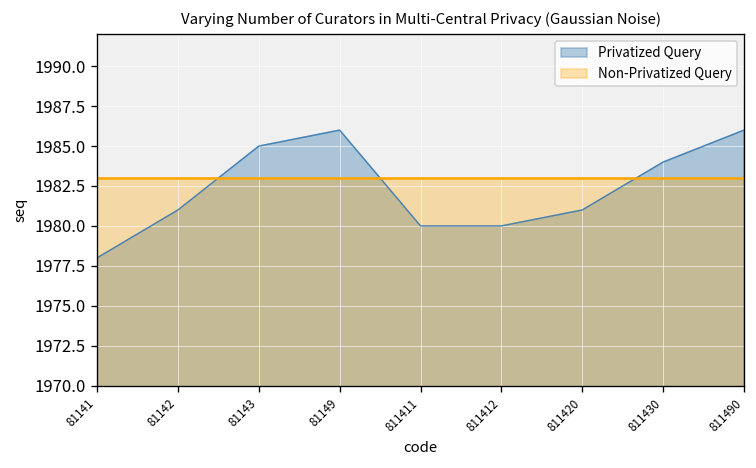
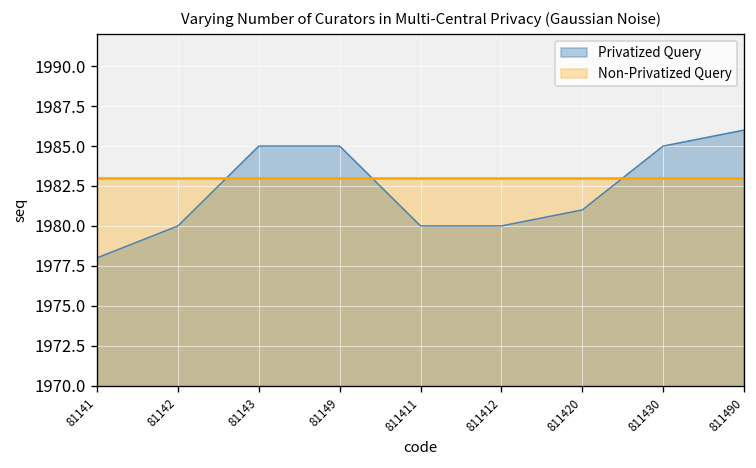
  {
    "Privatized Query": {
      "81141": 1978,
-     "81142": 1981,
+     "81142": 1980,
      "81143": 1985,
-     "81149": 1986,
+     "81149": 1985,
      "811411": 1980,
      "811412": 1980,
      "811420": 1981,
-     "811430": 1984,
+     "811430": 1985,
      "811490": 1986
    },
    "Non-Privatized Query": {
      "81141": 1983,
      "81142": 1983,
      "81143": 1983,
      "81149": 1983,
      "811411": 1983,
      "811412": 1983,
      "811420": 1983,
      "811430": 1983,
      "811490": 1983
    }
  }
